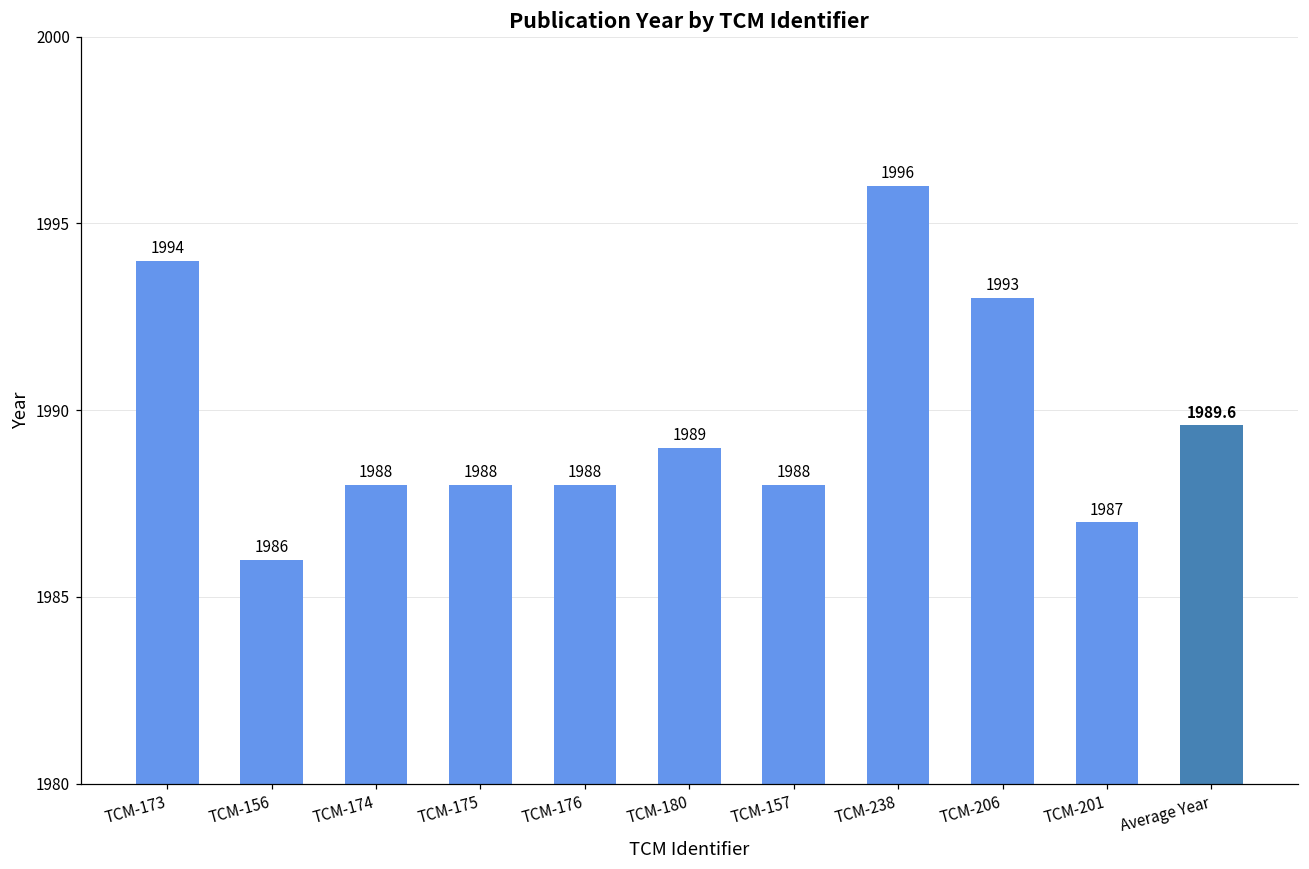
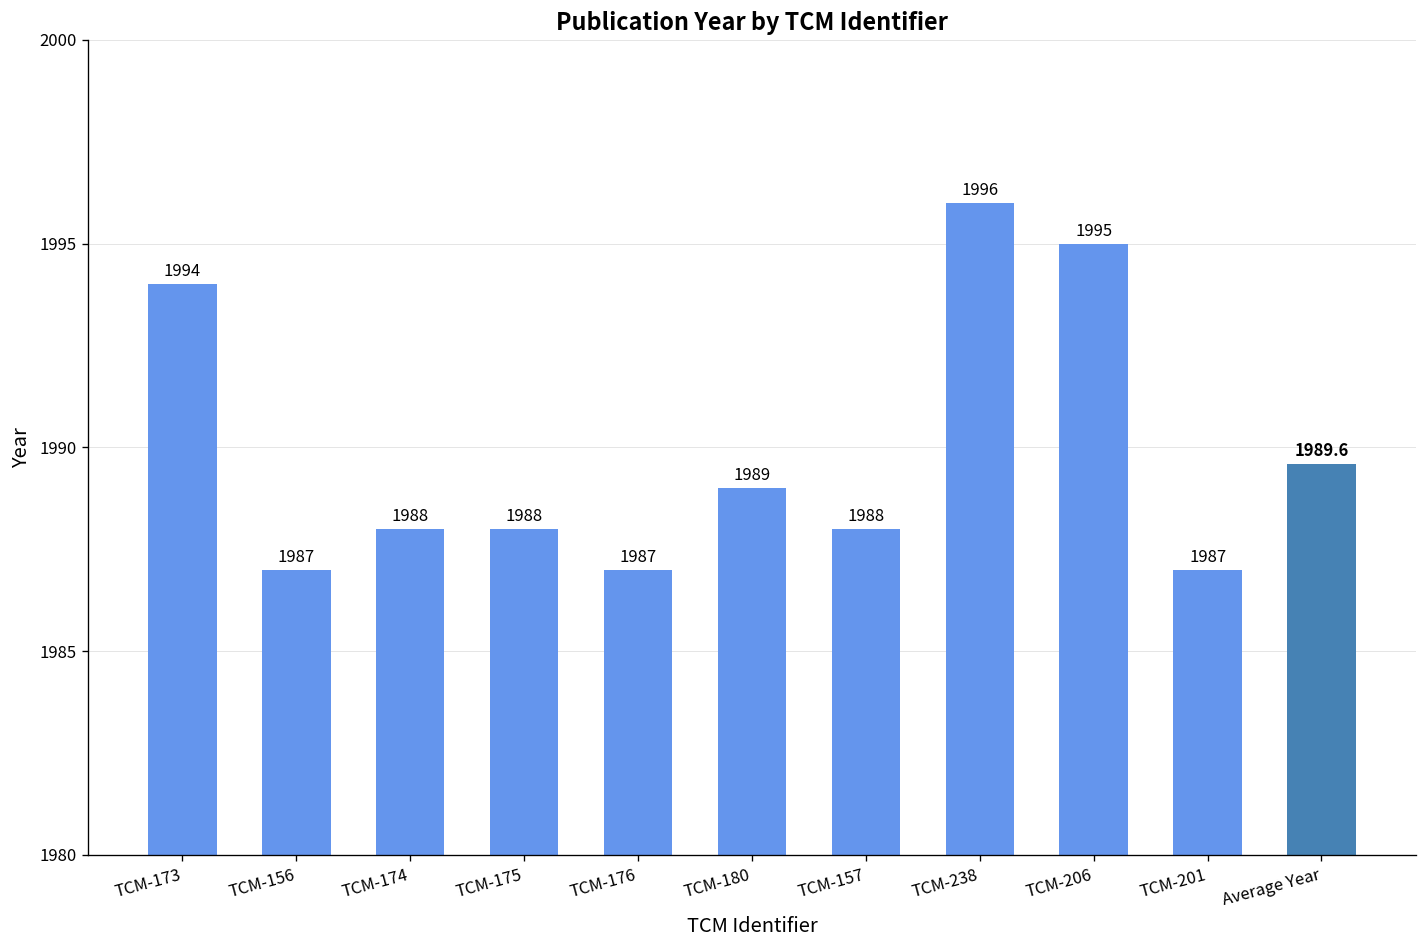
  {
    "TCM-173": 1994,
-   "TCM-156": 1986,
+   "TCM-156": 1987,
    "TCM-174": 1988,
    "TCM-175": 1988,
-   "TCM-176": 1988,
+   "TCM-176": 1987,
    "TCM-180": 1989,
    "TCM-157": 1988,
    "TCM-238": 1996,
-   "TCM-206": 1993,
+   "TCM-206": 1995,
    "TCM-201": 1987,
    "Average Year": 1989.6
  }
